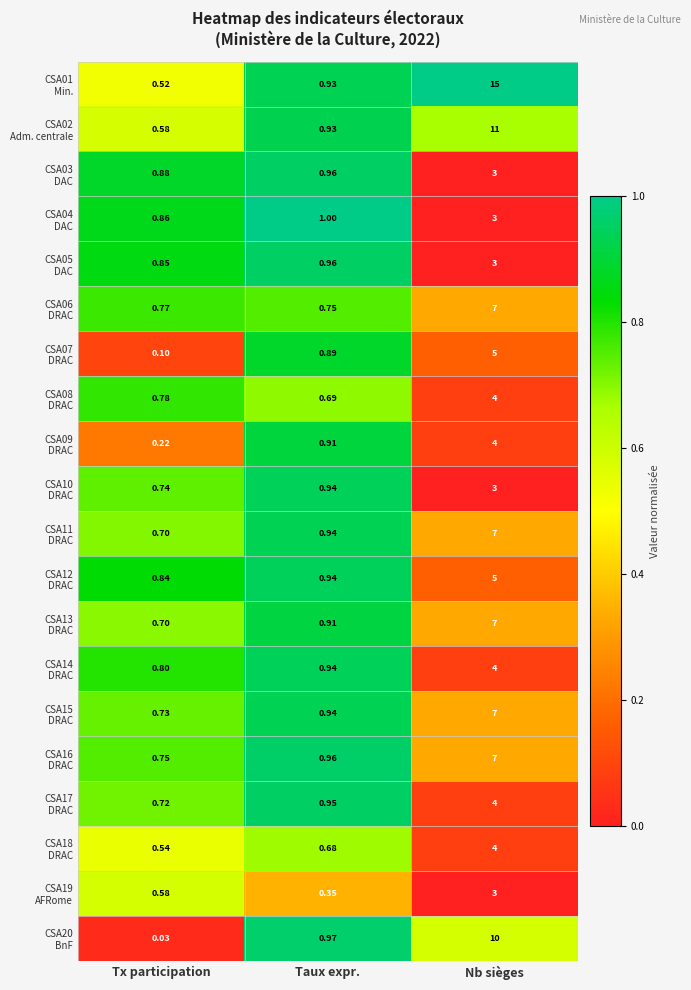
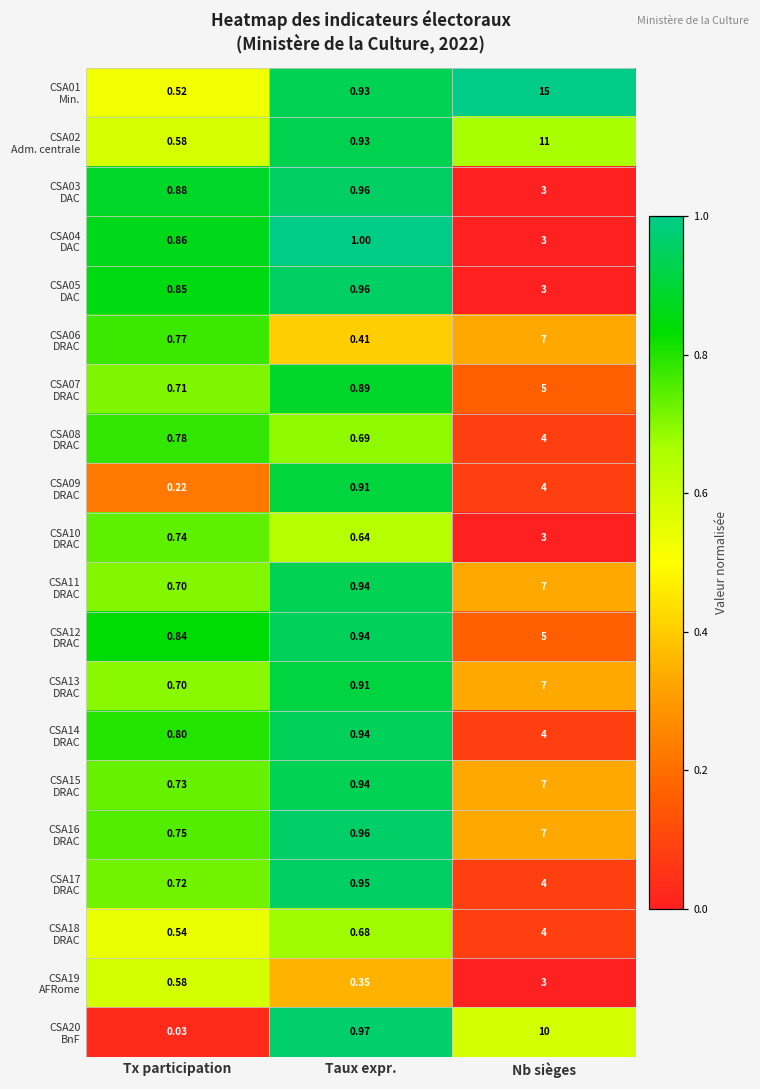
  {
    "CSA01 Min.": {
      "Tx participation": 0.52,
      "Taux expr.": 0.93,
      "Nb sièges": 15
    },
    "CSA02 Adm. centrale": {
      "Tx participation": 0.58,
      "Taux expr.": 0.93,
      "Nb sièges": 11
    },
    "CSA03 DAC": {
      "Tx participation": 0.88,
      "Taux expr.": 0.96,
      "Nb sièges": 3
    },
    "CSA04 DAC": {
      "Tx participation": 0.86,
      "Taux expr.": 1.00,
      "Nb sièges": 3
    },
    "CSA05 DAC": {
      "Tx participation": 0.85,
      "Taux expr.": 0.96,
      "Nb sièges": 3
    },
    "CSA06 DRAC": {
      "Tx participation": 0.77,
-     "Taux expr.": 0.75,
+     "Taux expr.": 0.41,
      "Nb sièges": 7
    },
    "CSA07 DRAC": {
-     "Tx participation": 0.10,
+     "Tx participation": 0.71,
      "Taux expr.": 0.89,
      "Nb sièges": 5
    },
    "CSA08 DRAC": {
      "Tx participation": 0.78,
      "Taux expr.": 0.69,
      "Nb sièges": 4
    },
    "CSA09 DRAC": {
      "Tx participation": 0.22,
      "Taux expr.": 0.91,
      "Nb sièges": 4
    },
    "CSA10 DRAC": {
      "Tx participation": 0.74,
-     "Taux expr.": 0.94,
+     "Taux expr.": 0.64,
      "Nb sièges": 3
    },
    "CSA11 DRAC": {
      "Tx participation": 0.70,
      "Taux expr.": 0.94,
      "Nb sièges": 7
    },
    "CSA12 DRAC": {
      "Tx participation": 0.84,
      "Taux expr.": 0.94,
      "Nb sièges": 5
    },
    "CSA13 DRAC": {
      "Tx participation": 0.70,
      "Taux expr.": 0.91,
      "Nb sièges": 7
    },
    "CSA14 DRAC": {
      "Tx participation": 0.80,
      "Taux expr.": 0.94,
      "Nb sièges": 4
    },
    "CSA15 DRAC": {
      "Tx participation": 0.73,
      "Taux expr.": 0.94,
      "Nb sièges": 7
    },
    "CSA16 DRAC": {
      "Tx participation": 0.75,
      "Taux expr.": 0.96,
      "Nb sièges": 7
    },
    "CSA17 DRAC": {
      "Tx participation": 0.72,
      "Taux expr.": 0.95,
      "Nb sièges": 4
    },
    "CSA18 DRAC": {
      "Tx participation": 0.54,
      "Taux expr.": 0.68,
      "Nb sièges": 4
    },
    "CSA19 AFRome": {
      "Tx participation": 0.58,
      "Taux expr.": 0.35,
      "Nb sièges": 3
    },
    "CSA20 BnF": {
      "Tx participation": 0.03,
      "Taux expr.": 0.97,
      "Nb sièges": 10
    }
  }
